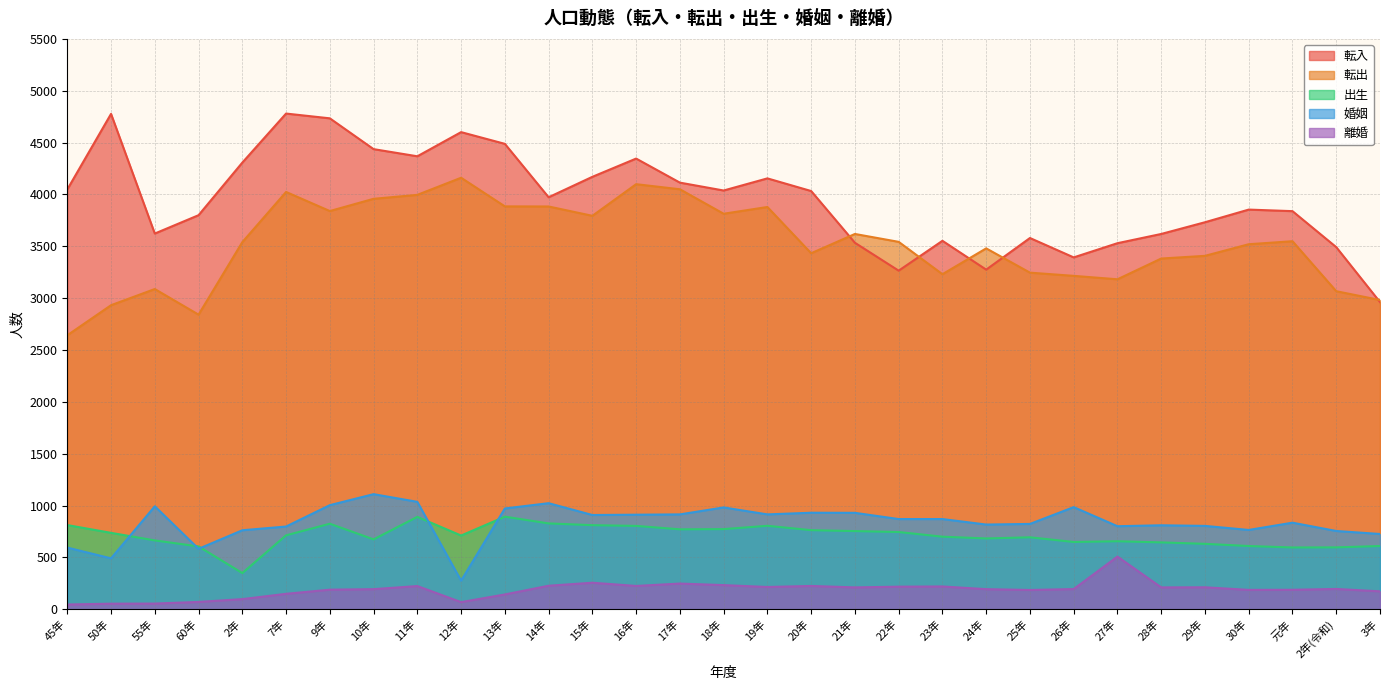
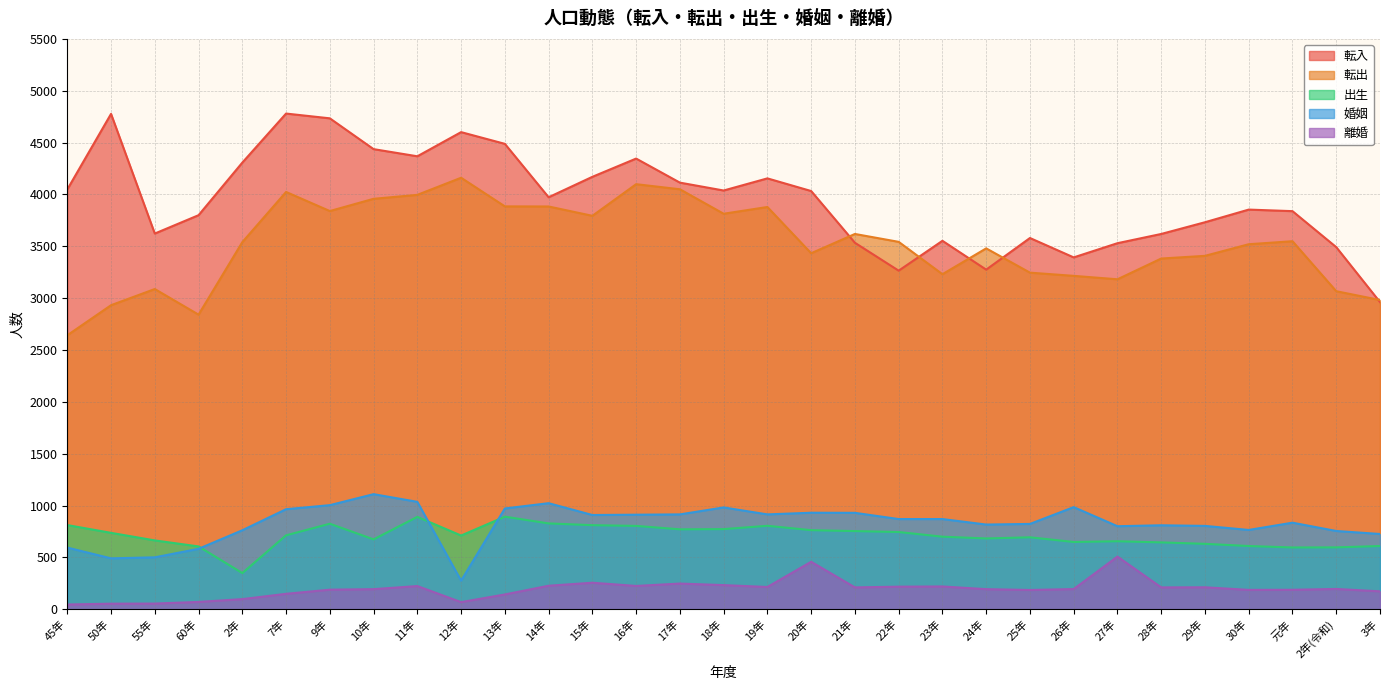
  {
    "出生": {
      "45年": 810,
      "50年": 740,
      "55年": 660,
      "2年": 350,
      "7年": 710,
      "9年": 830,
      "10年": 670,
      "11年": 890,
      "12年": 710,
      "13年": 890,
      "14年": 830,
      "15年": 810,
      "16年": 800,
      "17年": 770,
      "18年": 770,
      "19年": 810,
      "20年": 760,
      "21年": 750,
      "22年": 750,
      "23年": 700,
      "24年": 680,
      "25年": 690,
      "26年": 650,
      "27年": 660,
      "28年": 650,
      "29年": 630,
      "30年": 610,
      "元年": 600,
      "2年(令和)": 600,
      "3年": 610
    },
    "婚姻": {
      "45年": 600,
      "50年": 490,
-     "55年": 990,
+     "55年": 500,
      "2年": 760,
-     "7年": 800,
+     "7年": 970,
      "9年": 1000,
      "10年": 1110,
      "11年": 1040,
      "12年": 280,
      "13年": 970,
      "14年": 1020,
      "15年": 910,
      "16年": 910,
      "17年": 920,
      "18年": 980,
      "19年": 920,
      "20年": 930,
      "21年": 930,
      "22年": 870,
      "23年": 870,
      "24年": 820,
      "25年": 820,
      "26年": 990,
      "27年": 800,
      "28年": 810,
      "29年": 800,
      "30年": 770,
      "元年": 840,
      "2年(令和)": 760,
      "3年": 730
    },
    "離婚": {
      "45年": 50,
      "50年": 50,
      "55年": 60,
      "60年": 70,
      "2年": 100,
      "7年": 150,
      "9年": 190,
      "10年": 190,
      "11年": 220,
      "12年": 70,
      "13年": 140,
      "14年": 230,
      "15年": 260,
      "16年": 230,
      "17年": 250,
      "18年": 230,
      "19年": 220,
-     "20年": 230,
+     "20年": 460,
      "21年": 210,
      "22年": 220,
      "23年": 220,
      "24年": 190,
      "25年": 190,
      "26年": 200,
      "27年": 510,
      "28年": 210,
      "29年": 210,
      "30年": 190,
      "元年": 190,
      "2年(令和)": 200,
      "3年": 170
    }
  }
